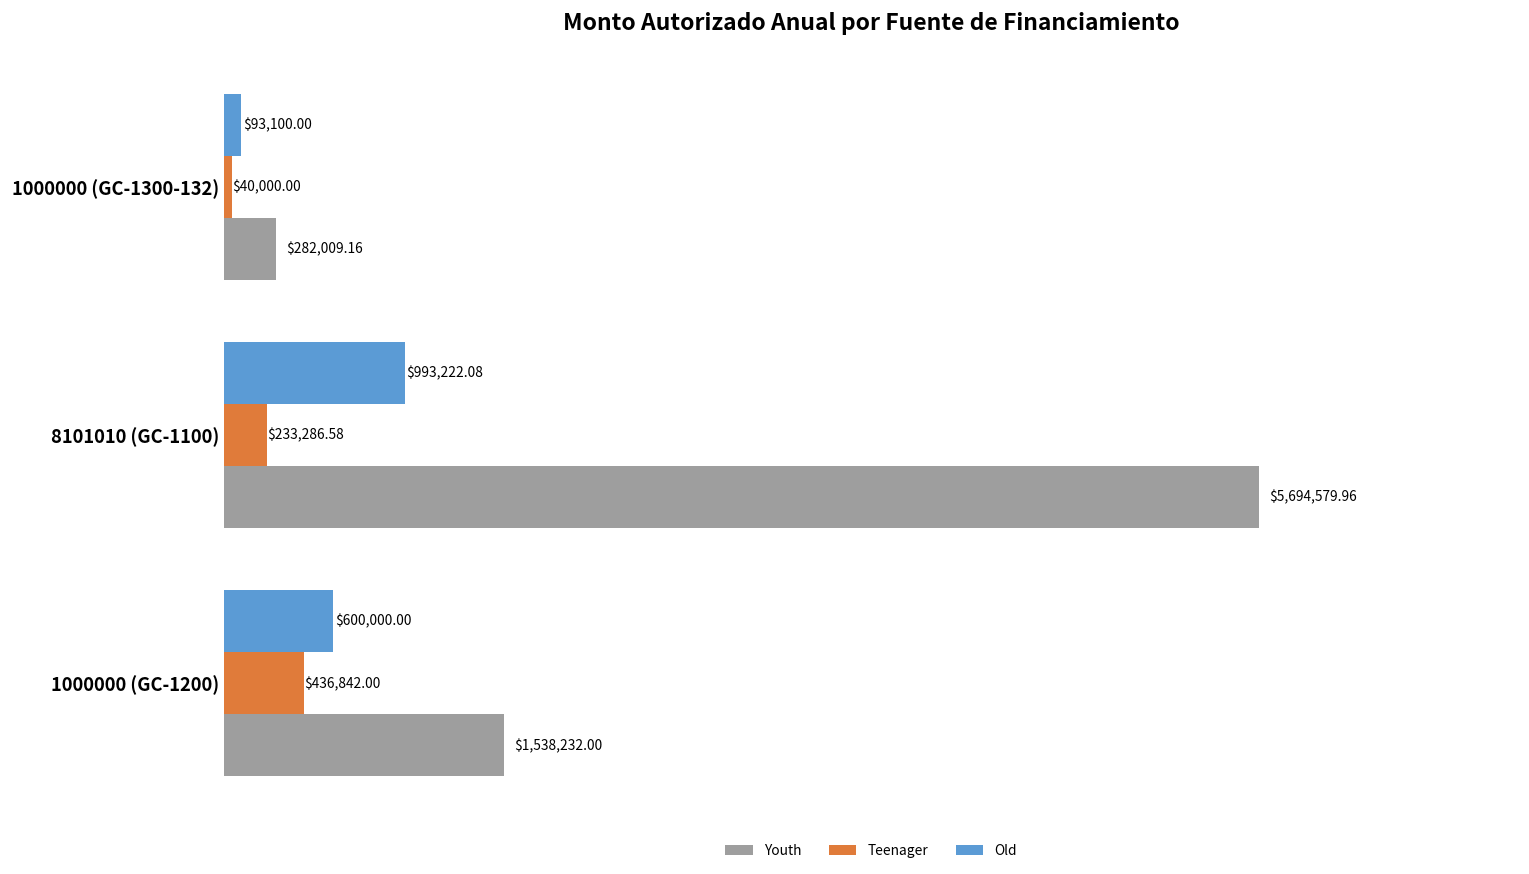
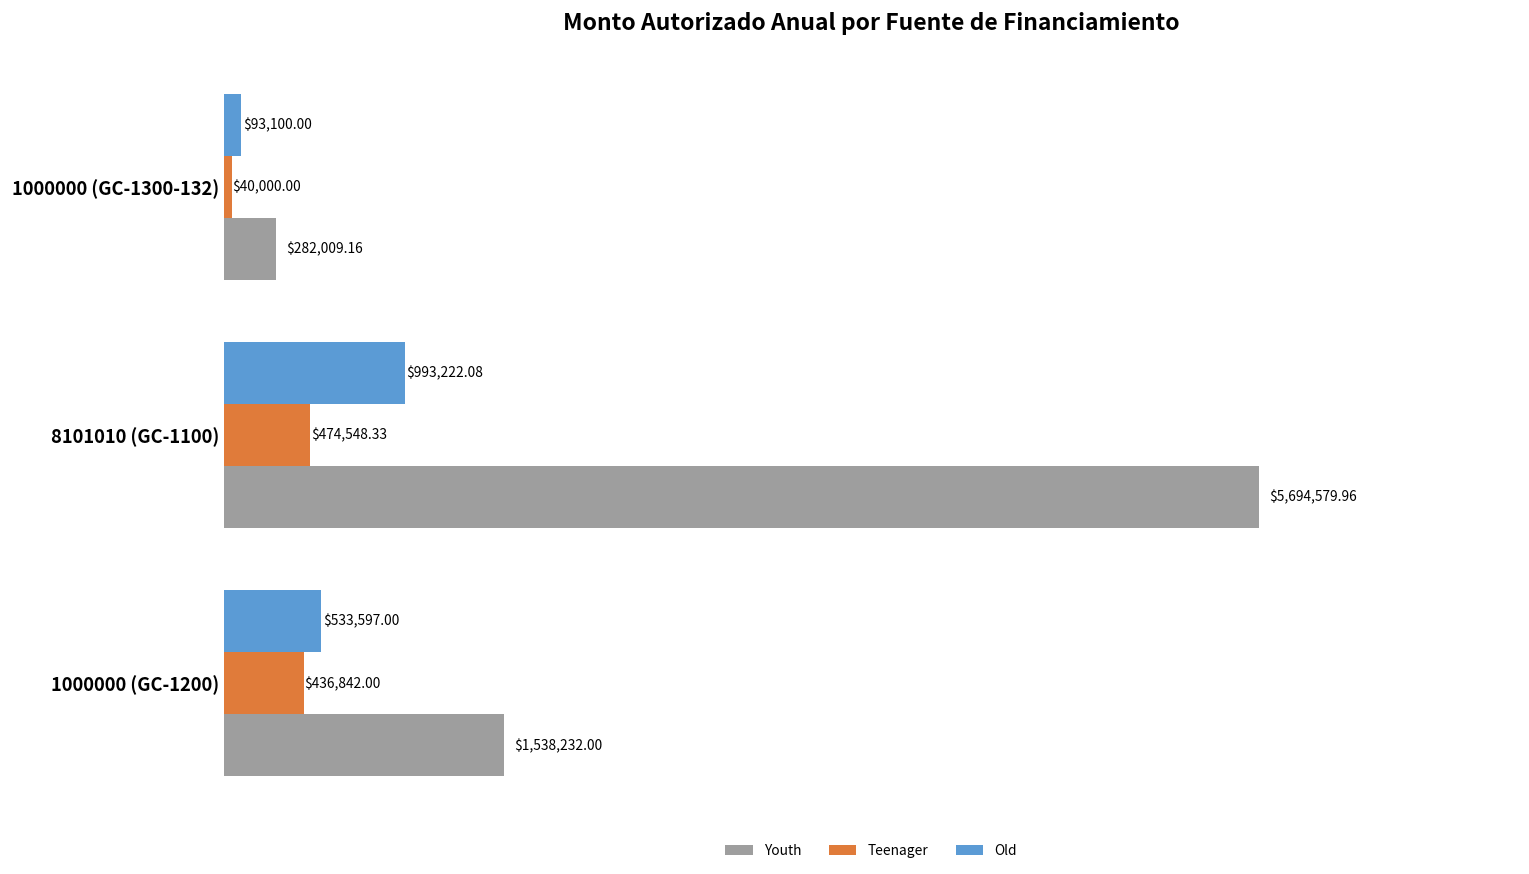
  {
    "Youth": {
      "1000000 (GC-1300-132)": "$282,009.16",
      "8101010 (GC-1100)": "$5,694,579.96",
      "1000000 (GC-1200)": "$1,538,232.00"
    },
    "Teenager": {
      "1000000 (GC-1300-132)": "$40,000.00",
-     "8101010 (GC-1100)": "$233,286.58",
+     "8101010 (GC-1100)": "$474,548.33",
      "1000000 (GC-1200)": "$436,842.00"
    },
    "Old": {
      "1000000 (GC-1300-132)": "$93,100.00",
      "8101010 (GC-1100)": "$993,222.08",
-     "1000000 (GC-1200)": "$600,000.00"
+     "1000000 (GC-1200)": "$533,597.00"
    }
  }
